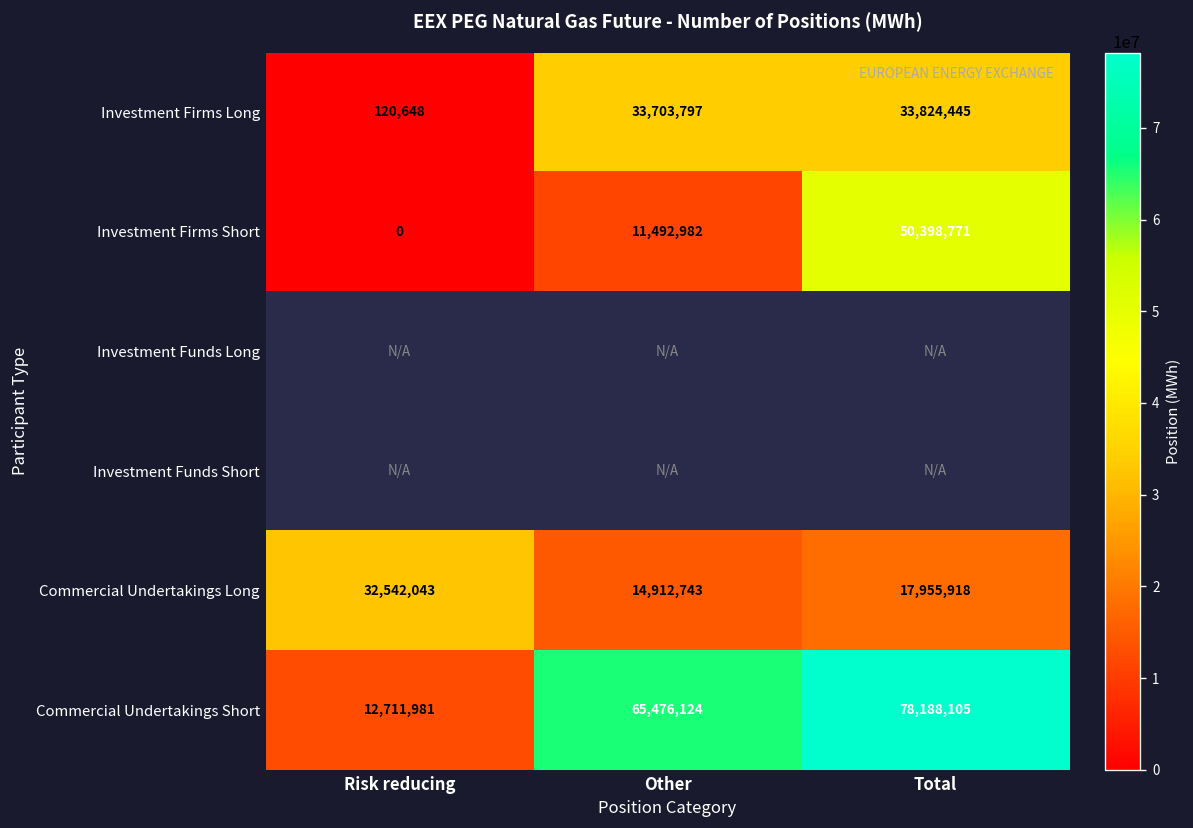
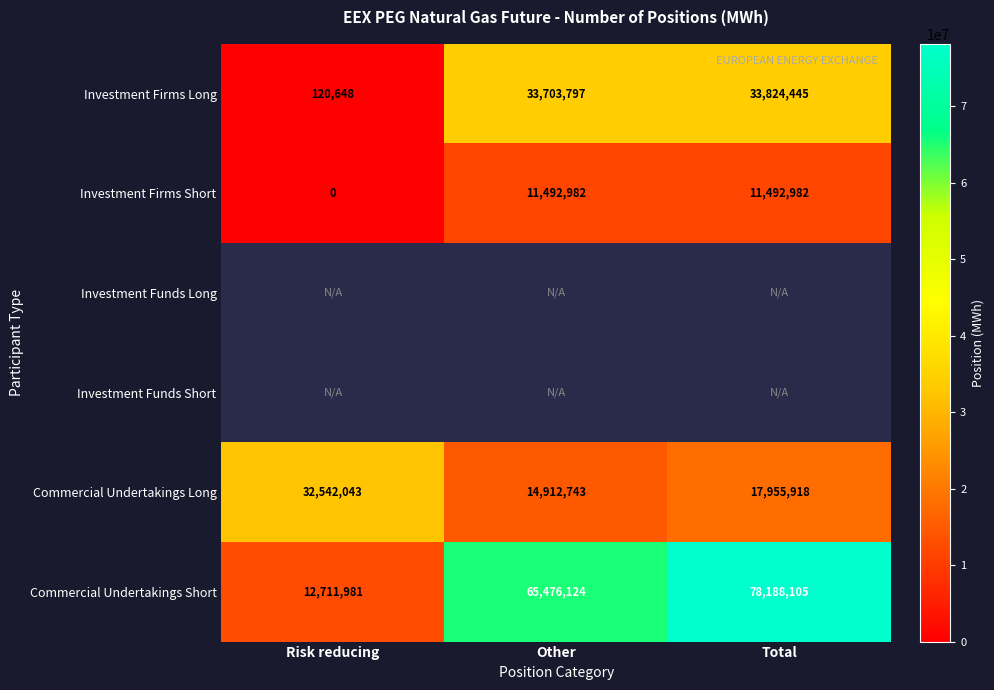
  {
    "Investment Firms Long": {
      "Risk reducing": "120,648",
      "Other": "33,703,797"
    },
    "Investment Firms Short": {
      "Risk reducing": "0",
      "Other": "11,492,982",
-     "Total": "50,398,771"
+     "Total": "11,492,982"
    },
    "Commercial Undertakings Long": {
      "Risk reducing": "32,542,043",
      "Other": "14,912,743",
      "Total": "17,955,918"
    },
    "Commercial Undertakings Short": {
      "Risk reducing": "12,711,981",
      "Other": "65,476,124",
      "Total": "78,188,105"
    }
  }
